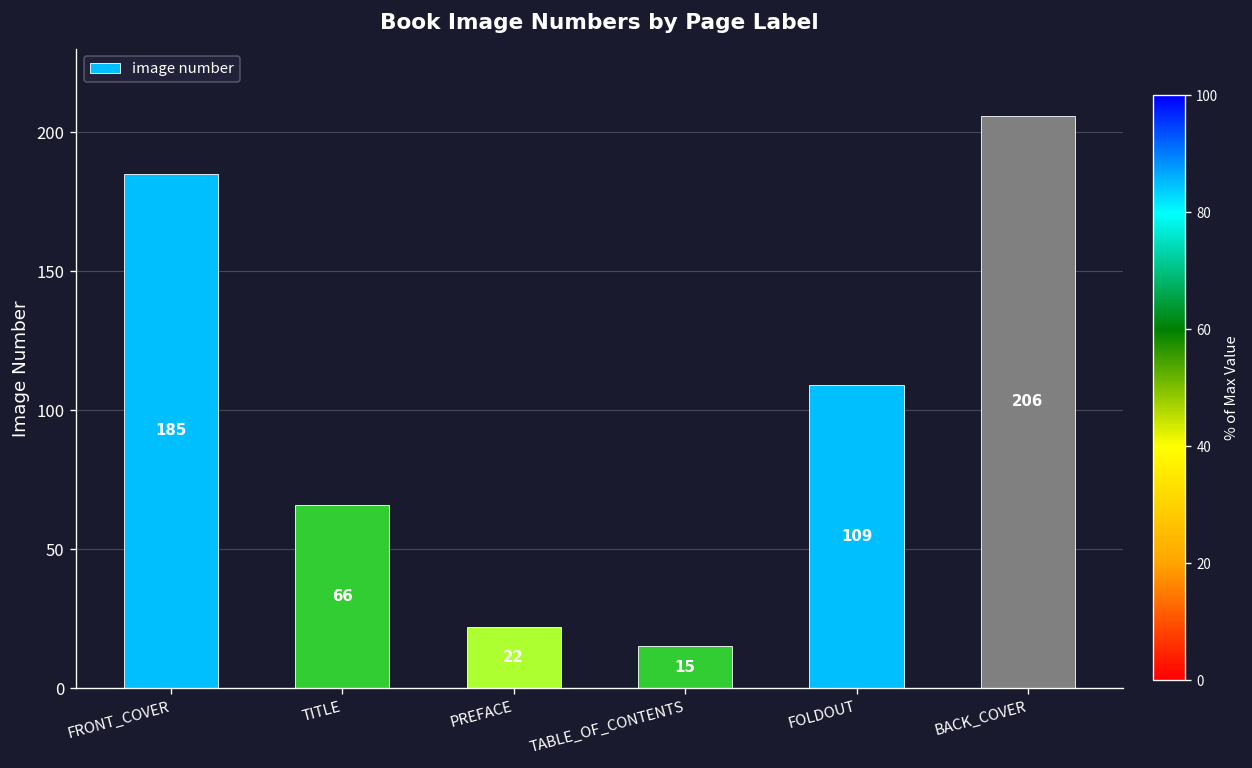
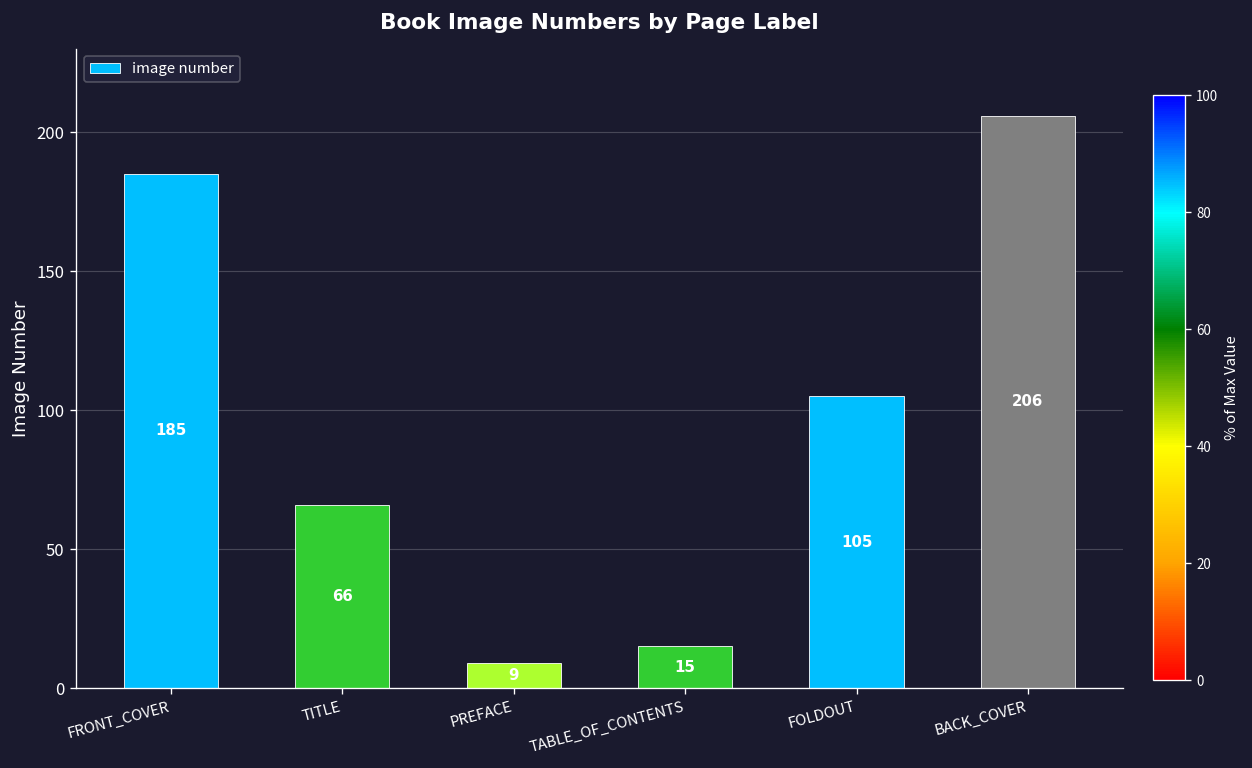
  {
    "FRONT_COVER": 185,
    "TITLE": 66,
-   "PREFACE": 22,
+   "PREFACE": 9,
    "TABLE_OF_CONTENTS": 15,
-   "FOLDOUT": 109,
+   "FOLDOUT": 105,
    "BACK_COVER": 206
  }
